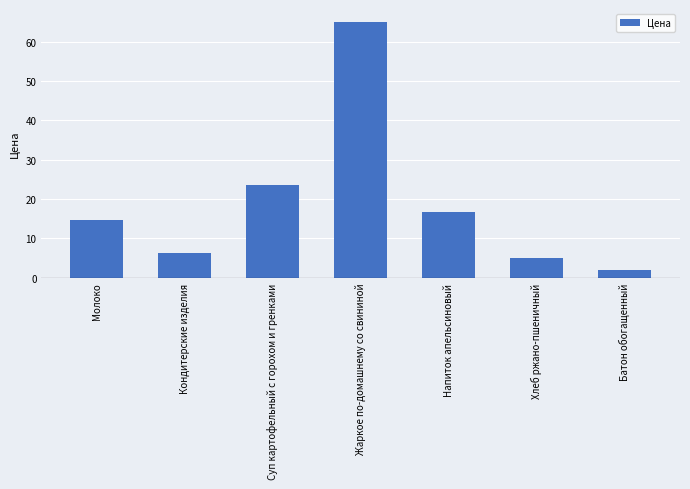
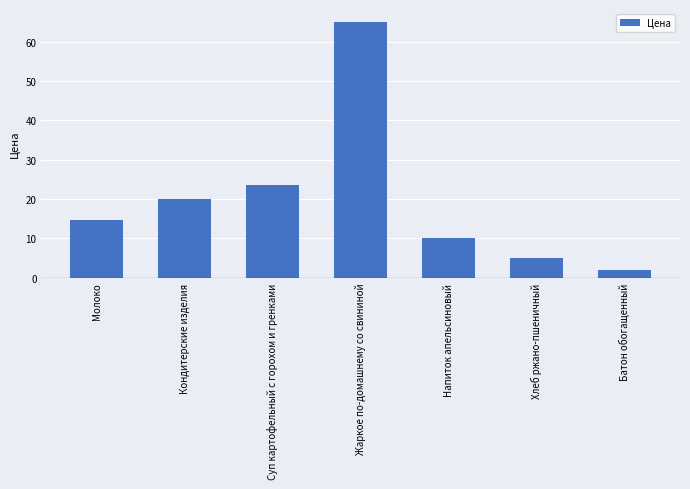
  {
    "Молоко": 15,
-   "Кондитерские изделия": 6,
+   "Кондитерские изделия": 20,
    "Суп картофельный с горохом и гренками": 24,
    "Жаркое по-домашнему со свининой": 65,
-   "Напиток апельсиновый": 17,
+   "Напиток апельсиновый": 10,
    "Хлеб ржано-пшеничный": 5,
    "Батон обогащенный": 2
  }
